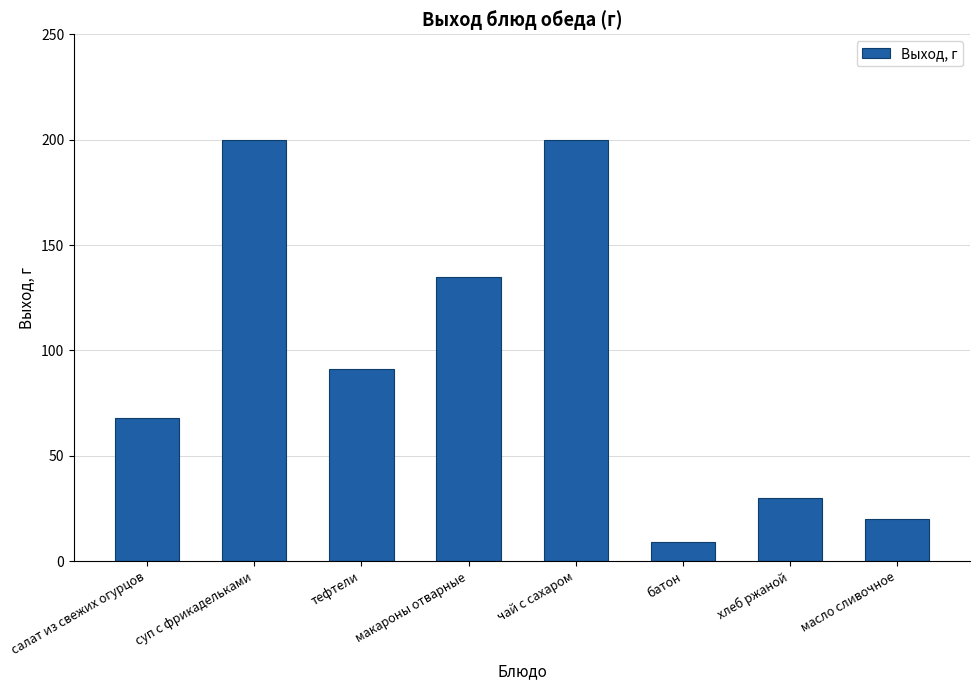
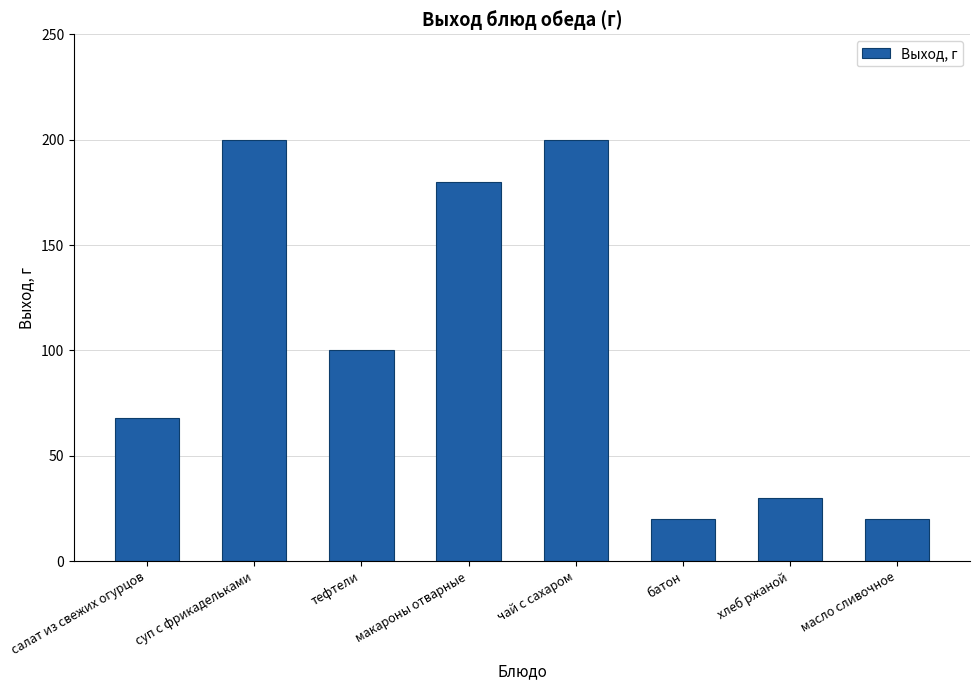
  {
    "салат из свежих огурцов": 68,
    "суп с фрикадельками": 200,
-   "тефтели": 91,
-   "макароны отварные": 135,
+   "тефтели": 100,
+   "макароны отварные": 180,
    "чай с сахаром": 200,
-   "батон": 9,
+   "батон": 20,
    "хлеб ржаной": 30,
    "масло сливочное": 20
  }
